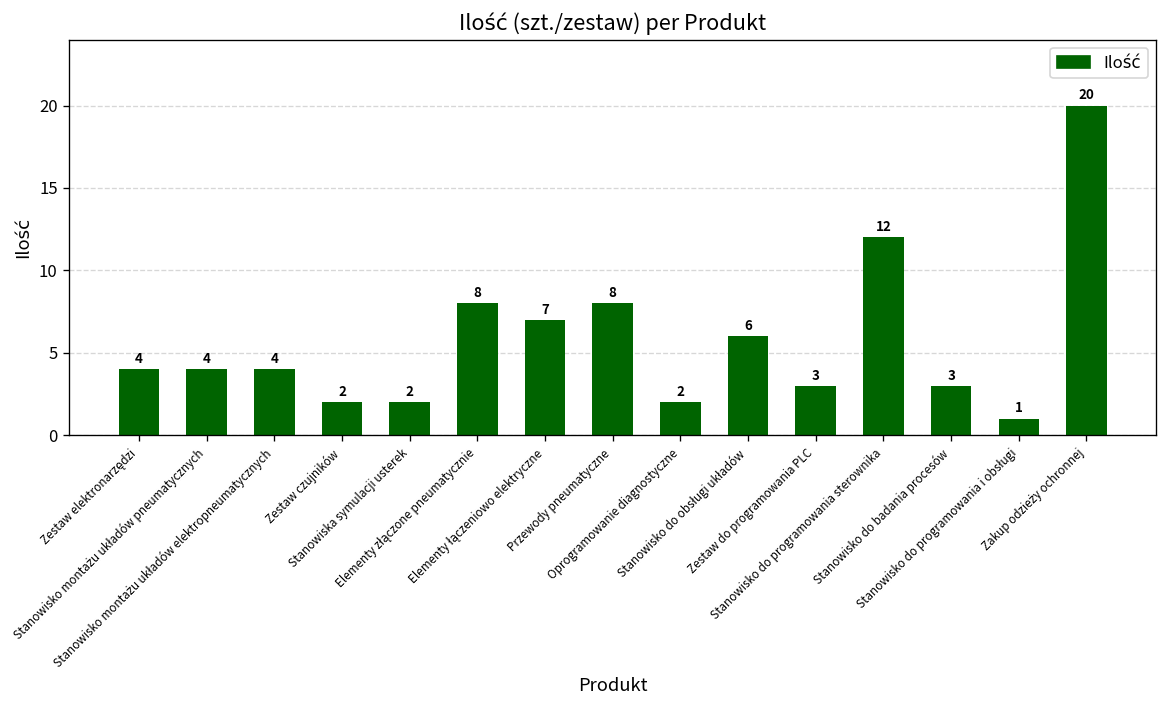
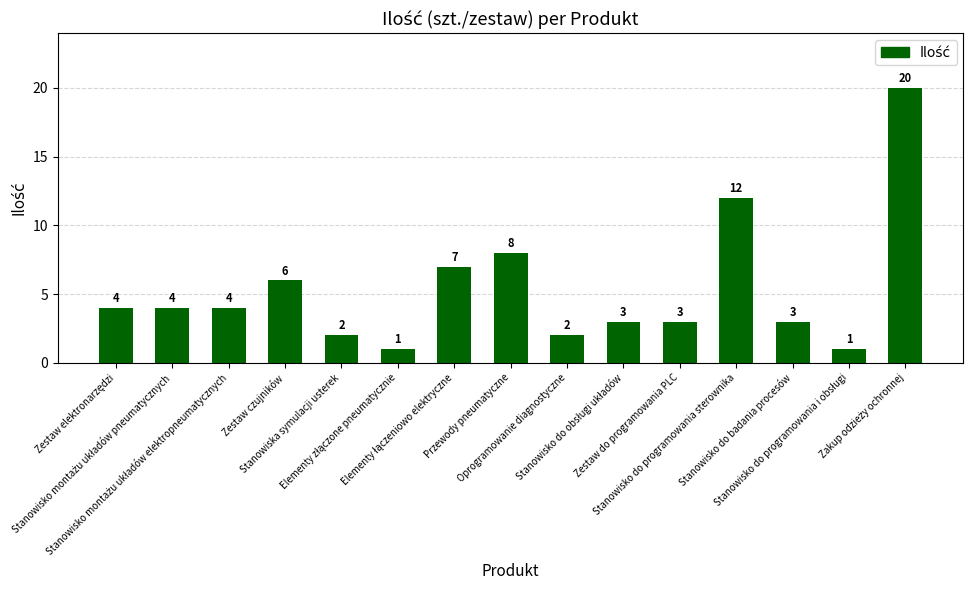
  {
    "Zestaw elektronarzędzi": 4,
    "Stanowisko montażu układów pneumatycznych": 4,
    "Stanowisko montażu układów elektropneumatycznych": 4,
-   "Zestaw czujników": 2,
+   "Zestaw czujników": 6,
    "Stanowiska symulacji usterek": 2,
-   "Elementy złączone pneumatycznie": 8,
+   "Elementy złączone pneumatycznie": 1,
    "Elementy łączeniowo elektryczne": 7,
    "Przewody pneumatyczne": 8,
    "Oprogramowanie diagnostyczne": 2,
-   "Stanowisko do obsługi układów": 6,
+   "Stanowisko do obsługi układów": 3,
    "Zestaw do programowania PLC": 3,
    "Stanowisko do programowania sterownika": 12,
    "Stanowisko do badania procesów": 3,
    "Stanowisko do programowania i obsługi": 1,
    "Zakup odzieży ochronnej": 20
  }
